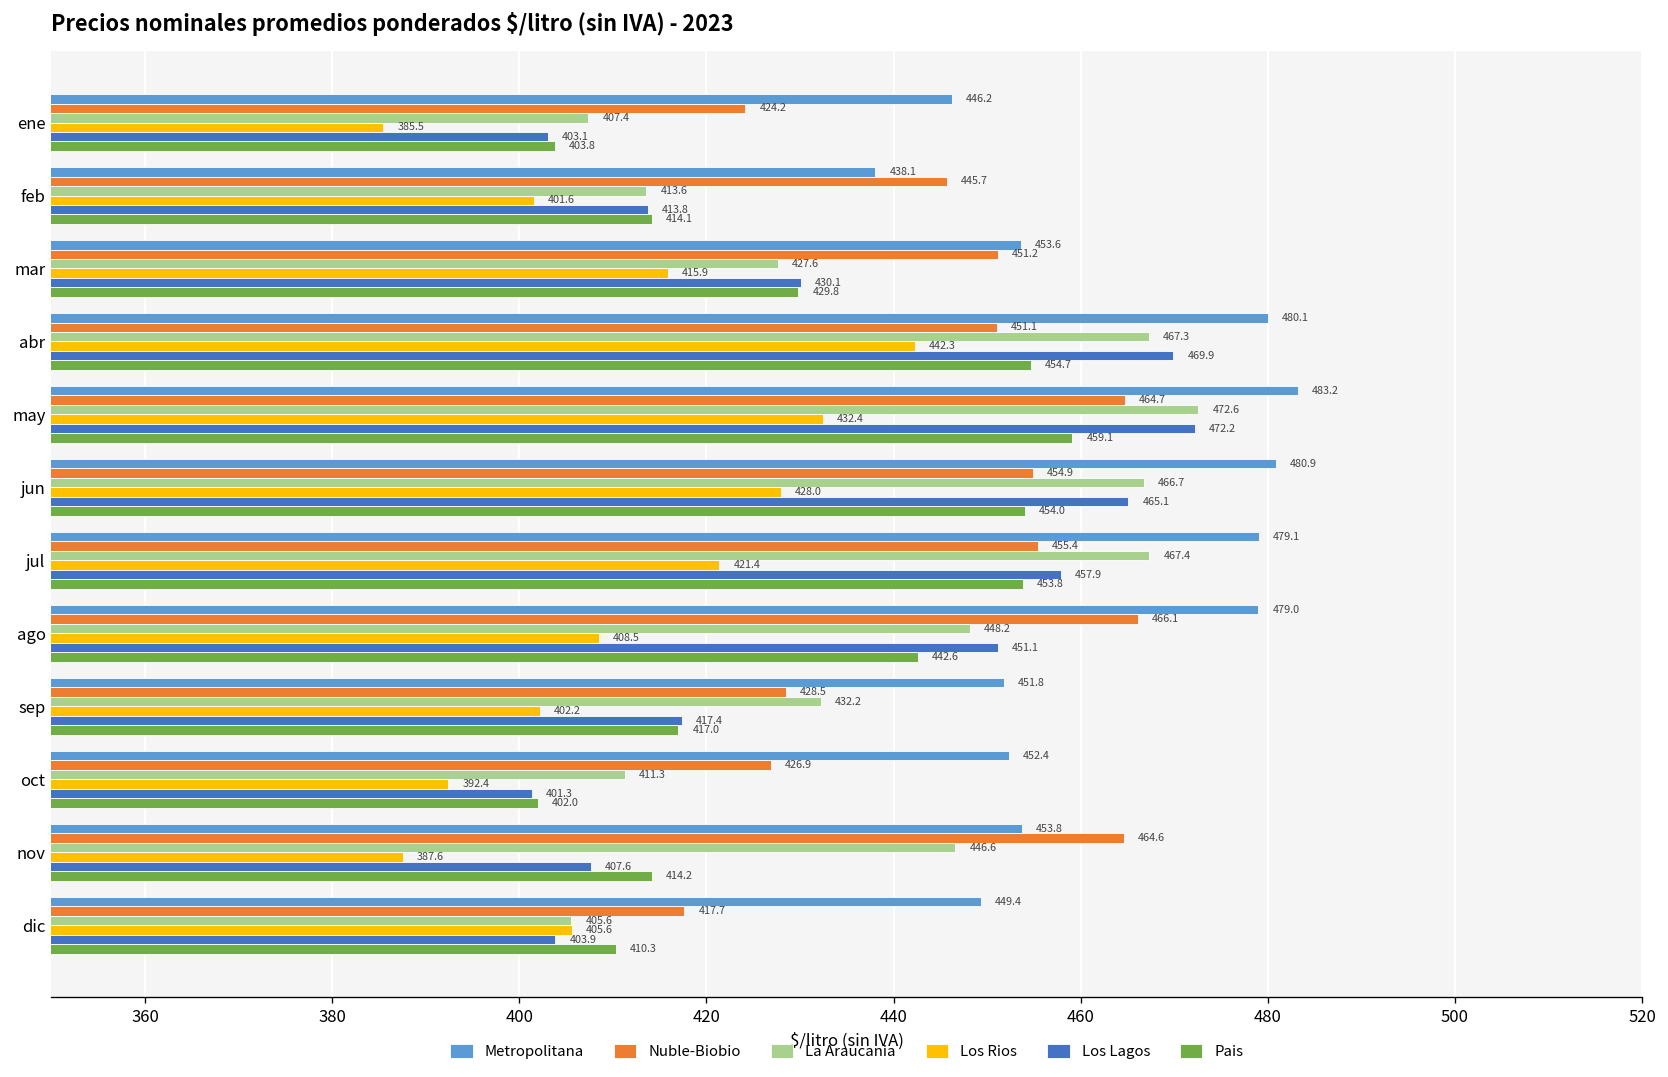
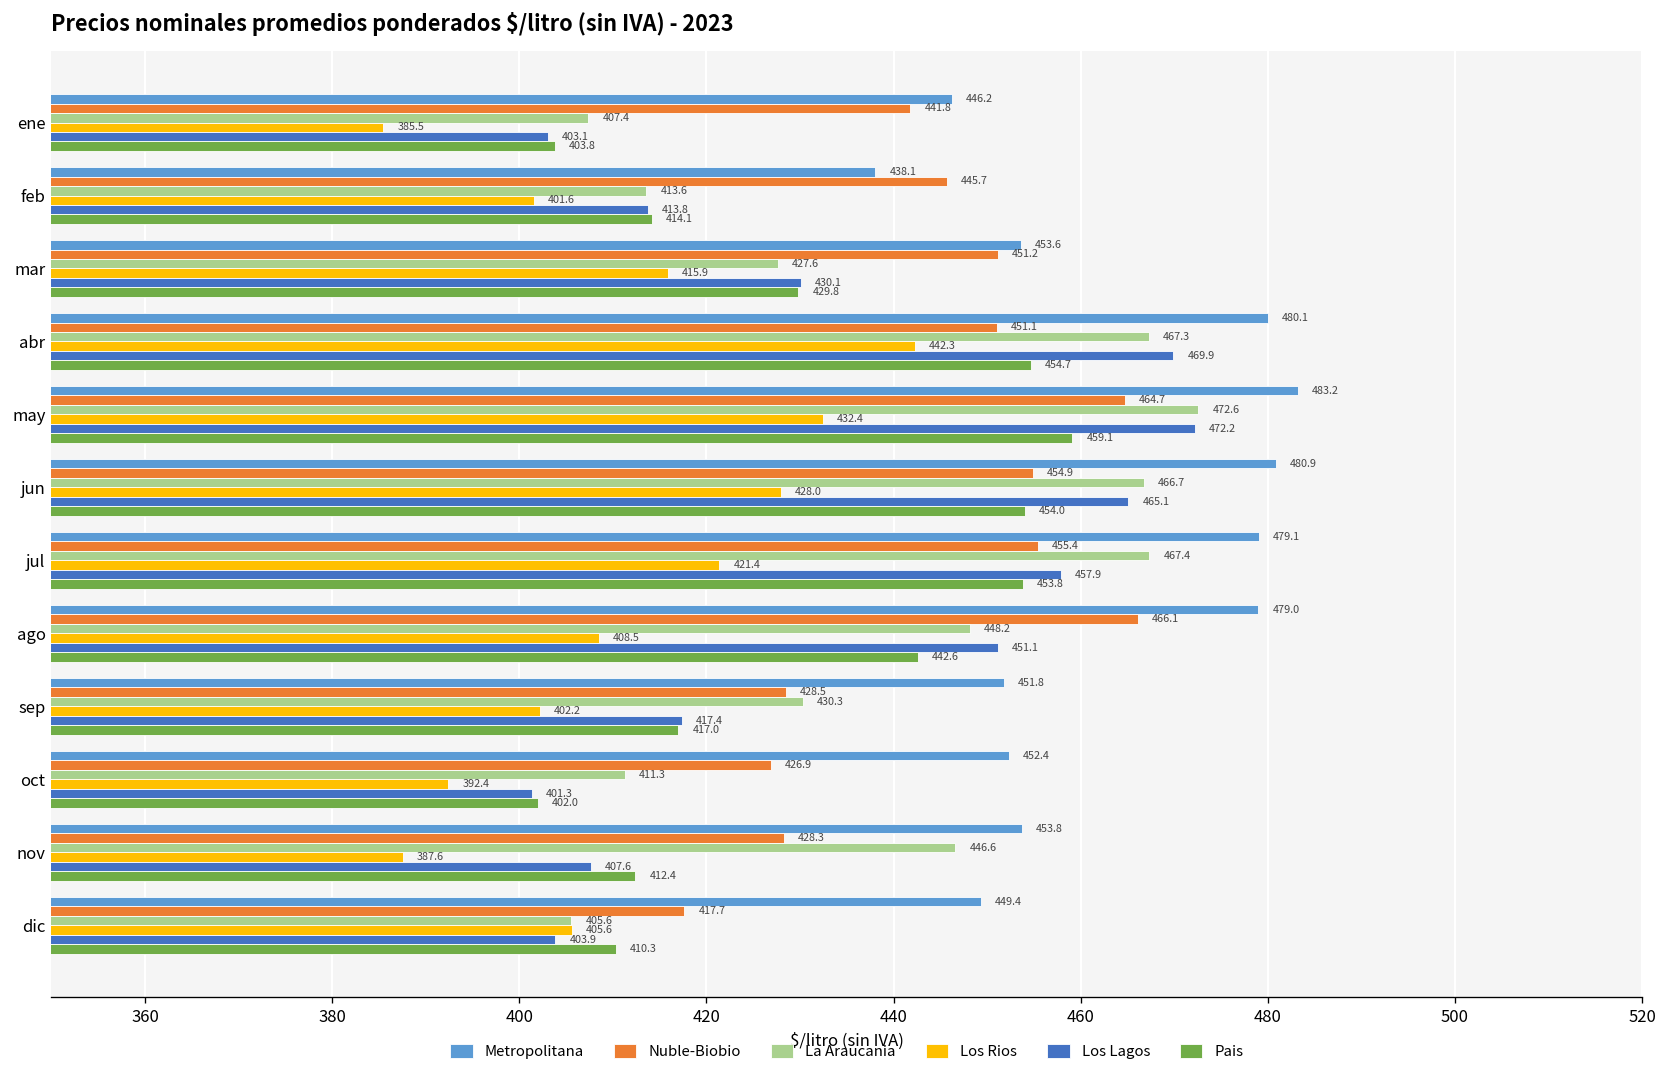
  {
    "Nuble-Biobio": {
-     "ene": 424.2,
+     "ene": 441.8,
      "feb": 445.7,
      "mar": 451.2,
      "abr": 451.1,
      "may": 464.7,
      "jun": 454.9,
      "jul": 455.4,
      "ago": 466.1,
      "sep": 428.5,
      "oct": 426.9,
-     "nov": 464.6,
+     "nov": 428.3,
      "dic": 417.7
    },
    "La Araucania": {
      "ene": 407.4,
      "feb": 413.6,
      "mar": 427.6,
      "abr": 467.3,
      "may": 472.6,
      "jun": 466.7,
      "jul": 467.4,
      "ago": 448.2,
-     "sep": 432.2,
+     "sep": 430.3,
      "oct": 411.3,
      "nov": 446.6,
      "dic": 405.6
    },
    "Los Rios": {
      "ene": 385.5,
      "feb": 401.6,
      "mar": 415.9,
      "abr": 442.3,
      "may": 432.4,
      "jun": 428.0,
      "jul": 421.4,
      "ago": 408.5,
      "sep": 402.2,
      "oct": 392.4,
      "nov": 387.6,
      "dic": 405.6
    },
    "Pais": {
      "ene": 403.8,
      "feb": 414.1,
      "mar": 429.8,
      "abr": 454.7,
      "may": 459.1,
      "jun": 454.0,
      "jul": 453.8,
      "ago": 442.6,
      "sep": 417.0,
      "oct": 402.0,
-     "nov": 414.2,
+     "nov": 412.4,
      "dic": 410.3
    }
  }
